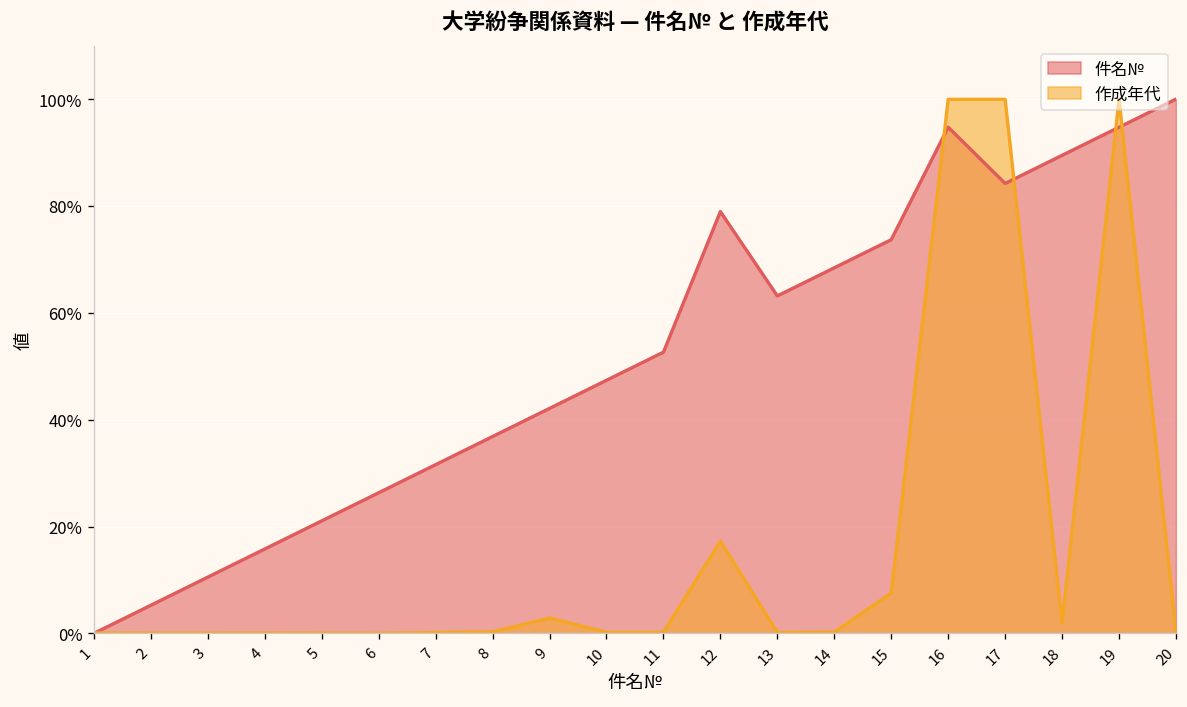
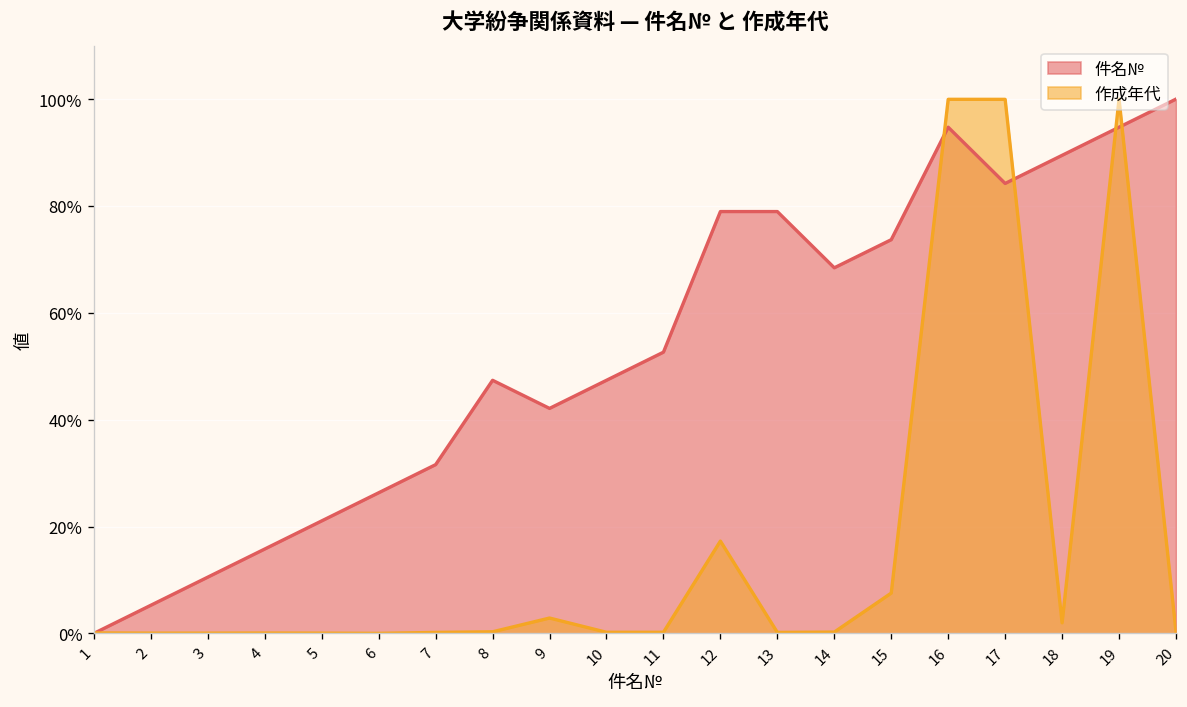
  {
    "件名№": {
      "2": "5%",
      "3": "11%",
      "4": "16%",
      "5": "21%",
      "6": "26%",
      "7": "32%",
-     "8": "37%",
+     "8": "47%",
      "9": "42%",
      "10": "47%",
      "11": "53%",
      "12": "79%",
-     "13": "63%",
+     "13": "79%",
      "14": "68%",
      "15": "74%",
      "16": "95%",
      "17": "84%",
      "18": "89%",
      "19": "95%",
      "20": "100%"
    },
    "作成年代": {
      "2": "0%",
      "3": "0%",
      "4": "0%",
      "5": "0%",
      "6": "0%",
      "7": "0%",
      "8": "0%",
      "9": "3%",
      "10": "0%",
      "11": "0%",
      "12": "17%",
      "13": "0%",
      "14": "0%",
      "15": "8%",
      "16": "100%",
      "17": "100%",
      "18": "2%",
      "20": "0%"
    }
  }
